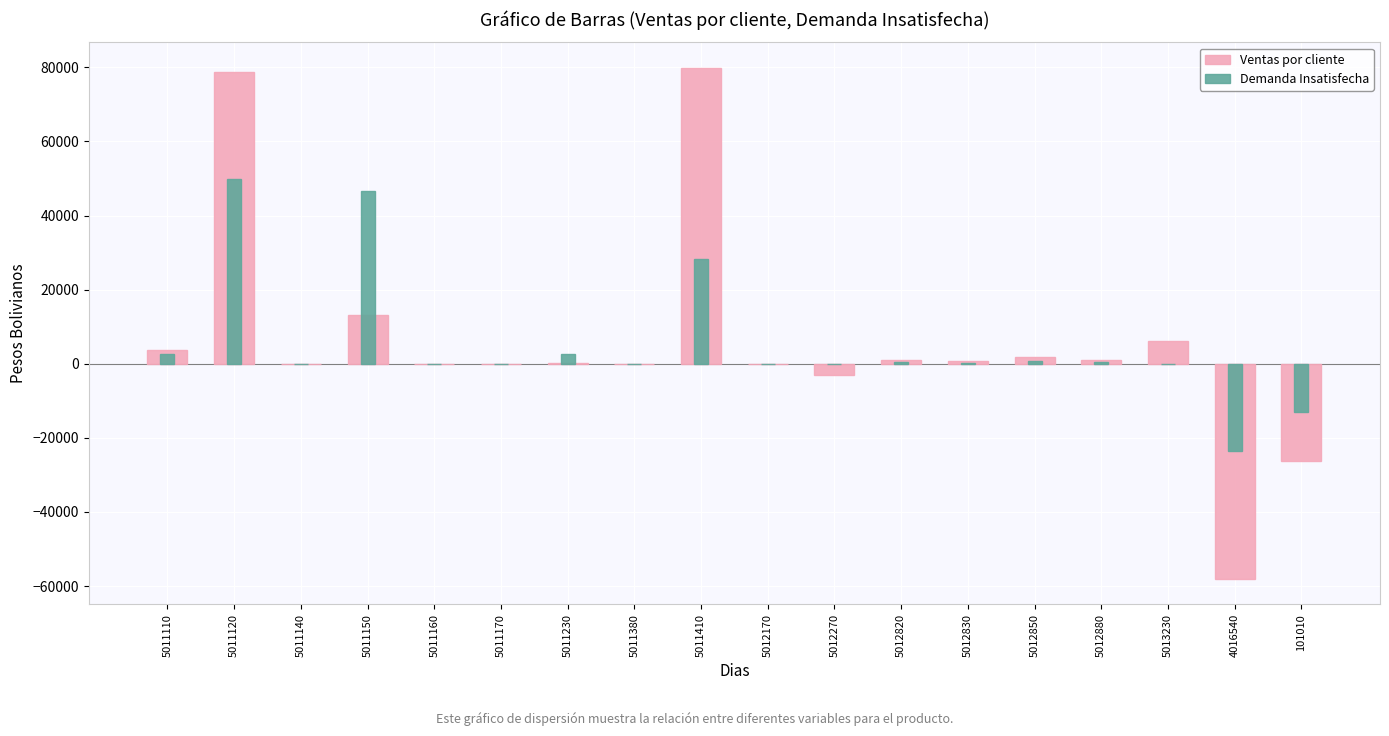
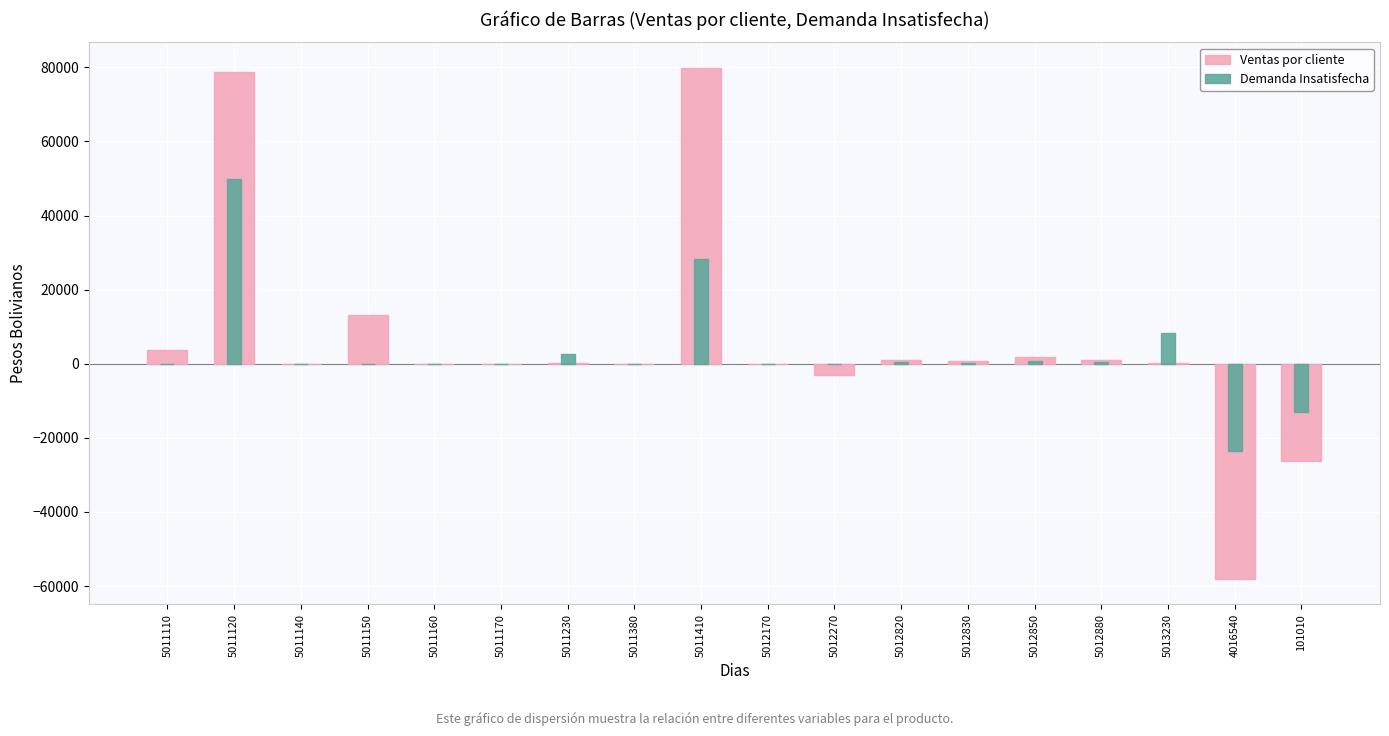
  {
    "Ventas por cliente": {
      "5011110": 4000,
      "5011120": 79000,
      "5011410": 80000,
      "5012270": -3000,
      "5012820": 1000,
      "5012850": 2000,
      "5012880": 1000,
-     "5013230": 6000,
+     "5013230": 0,
      "4016540": -58000,
      "101010": -26000
    },
    "Demanda Insatisfecha": {
-     "5011110": 3000,
-     "5011150": 47000,
+     "5011110": 0,
+     "5011150": 0,
      "5011230": 3000,
-     "5013230": 0
+     "5013230": 8000
    }
  }
